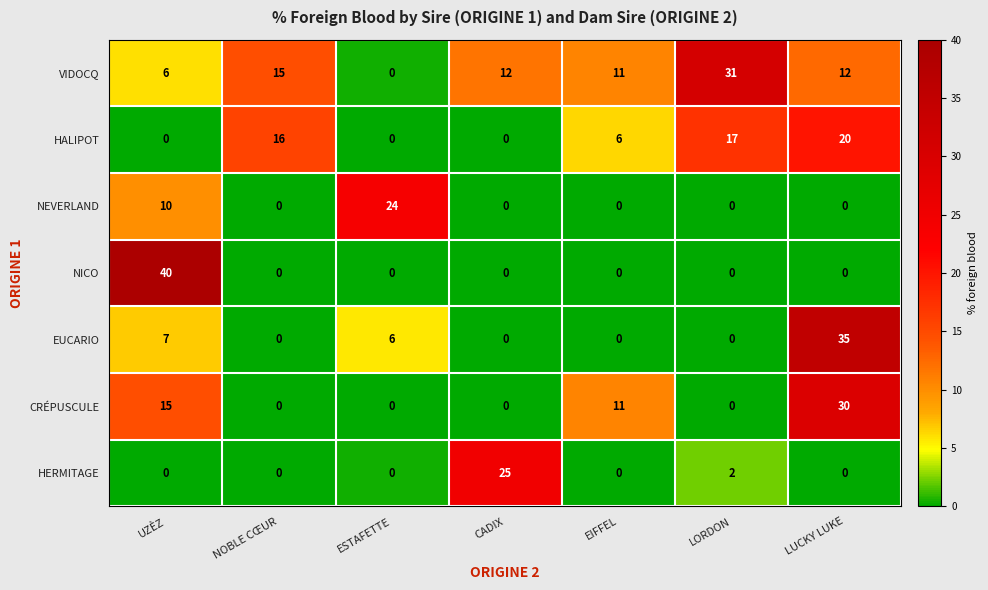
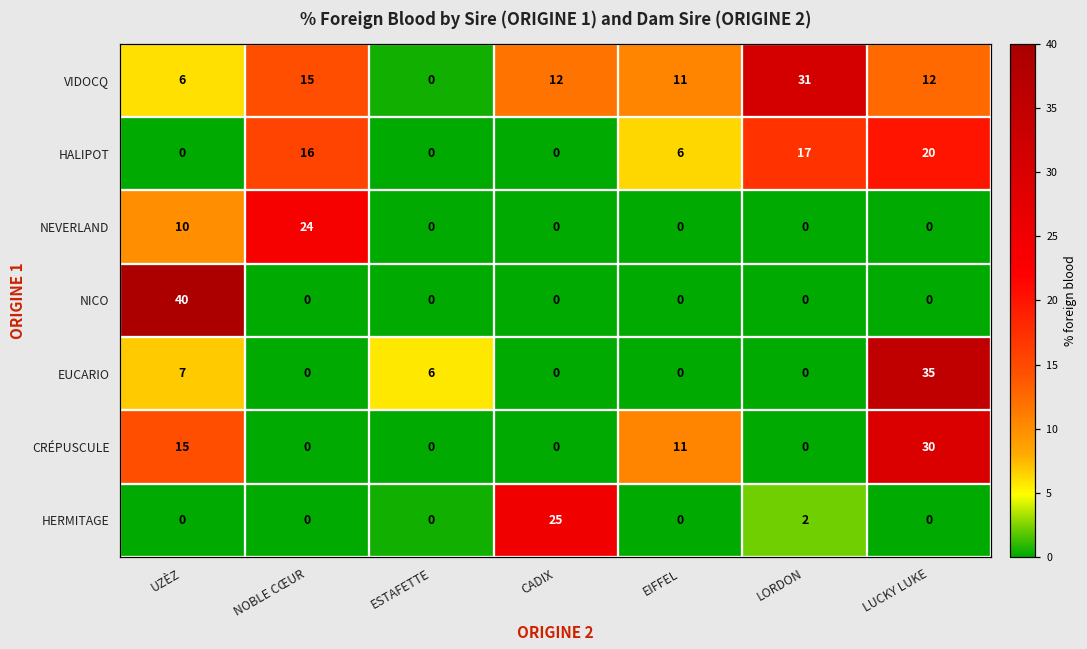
  {
    "VIDOCQ": {
      "UZÈZ": 6,
      "NOBLE CŒUR": 15,
      "ESTAFETTE": 0,
      "CADIX": 12,
      "EIFFEL": 11,
      "LORDON": 31,
      "LUCKY LUKE": 12
    },
    "HALIPOT": {
      "UZÈZ": 0,
      "NOBLE CŒUR": 16,
      "ESTAFETTE": 0,
      "CADIX": 0,
      "EIFFEL": 6,
      "LORDON": 17,
      "LUCKY LUKE": 20
    },
    "NEVERLAND": {
      "UZÈZ": 10,
-     "NOBLE CŒUR": 0,
-     "ESTAFETTE": 24,
+     "NOBLE CŒUR": 24,
+     "ESTAFETTE": 0,
      "CADIX": 0,
      "EIFFEL": 0,
      "LORDON": 0,
      "LUCKY LUKE": 0
    },
    "NICO": {
      "UZÈZ": 40,
      "NOBLE CŒUR": 0,
      "ESTAFETTE": 0,
      "CADIX": 0,
      "EIFFEL": 0,
      "LORDON": 0,
      "LUCKY LUKE": 0
    },
    "EUCARIO": {
      "UZÈZ": 7,
      "NOBLE CŒUR": 0,
      "ESTAFETTE": 6,
      "CADIX": 0,
      "EIFFEL": 0,
      "LORDON": 0,
      "LUCKY LUKE": 35
    },
    "CRÉPUSCULE": {
      "UZÈZ": 15,
      "NOBLE CŒUR": 0,
      "ESTAFETTE": 0,
      "CADIX": 0,
      "EIFFEL": 11,
      "LORDON": 0,
      "LUCKY LUKE": 30
    },
    "HERMITAGE": {
      "UZÈZ": 0,
      "NOBLE CŒUR": 0,
      "ESTAFETTE": 0,
      "CADIX": 25,
      "EIFFEL": 0,
      "LORDON": 2,
      "LUCKY LUKE": 0
    }
  }
